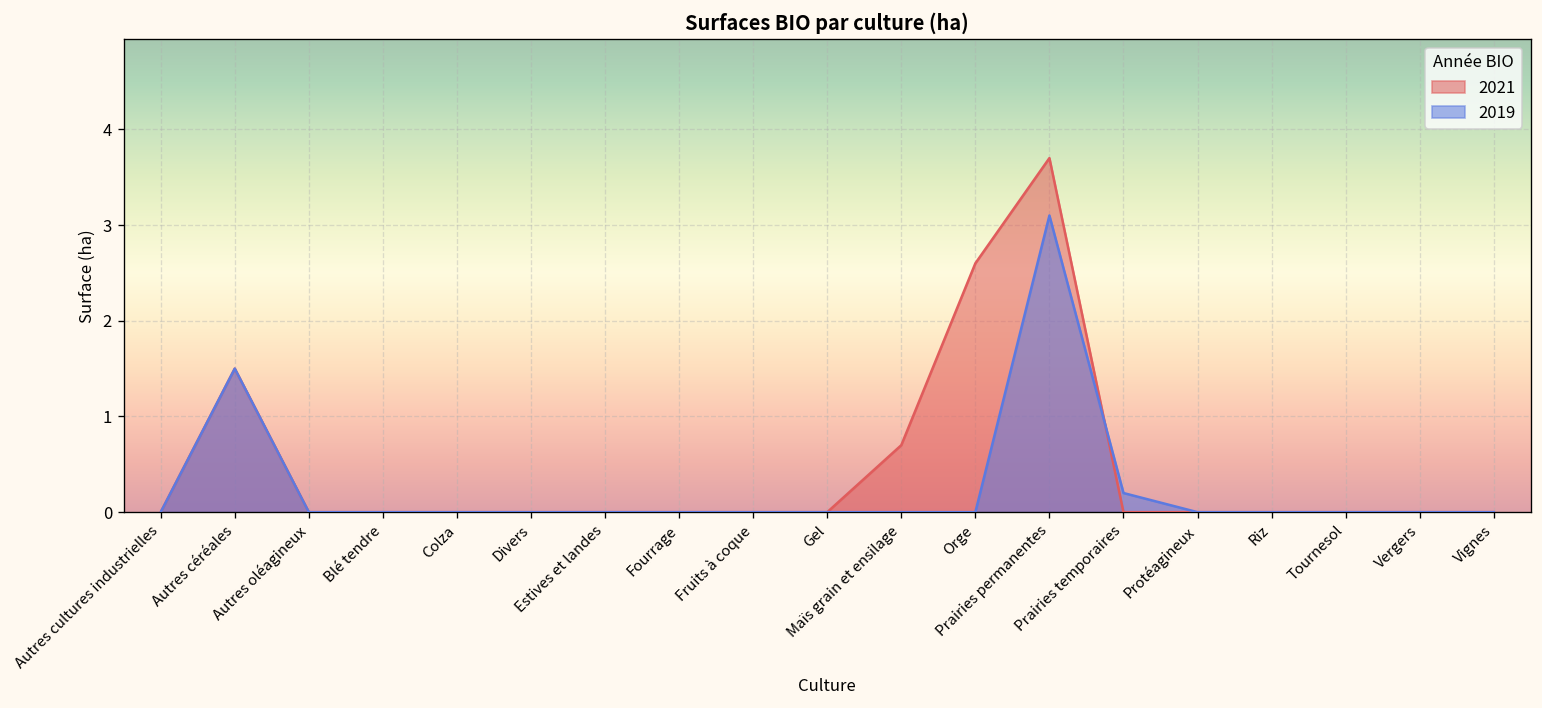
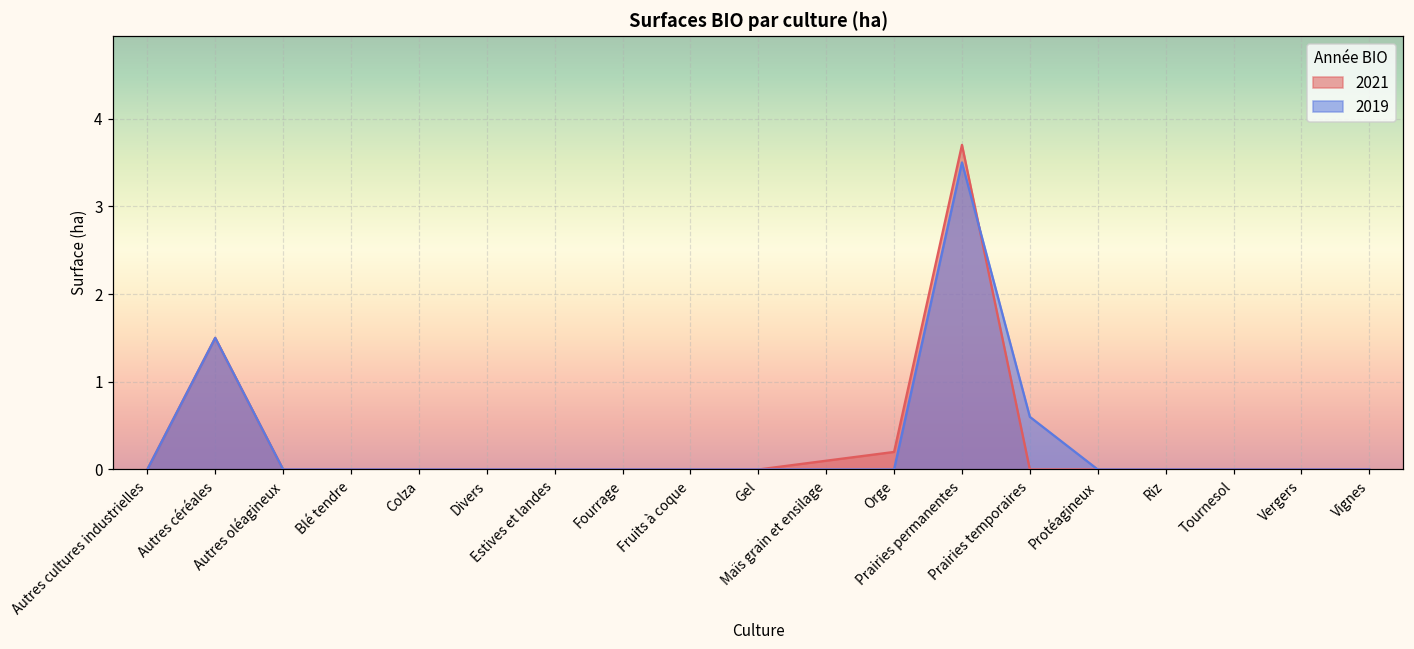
  {
    "2021": {
-     "Maïs grain et ensilage": 0.7,
-     "Orge": 2.6,
+     "Maïs grain et ensilage": 0.1,
+     "Orge": 0.2,
      "Prairies permanentes": 3.7,
      "Prairies temporaires": 0.0
    },
    "2019": {
      "Maïs grain et ensilage": 0.0,
      "Orge": 0.0,
-     "Prairies permanentes": 3.1,
-     "Prairies temporaires": 0.2
+     "Prairies permanentes": 3.5,
+     "Prairies temporaires": 0.6
    }
  }
